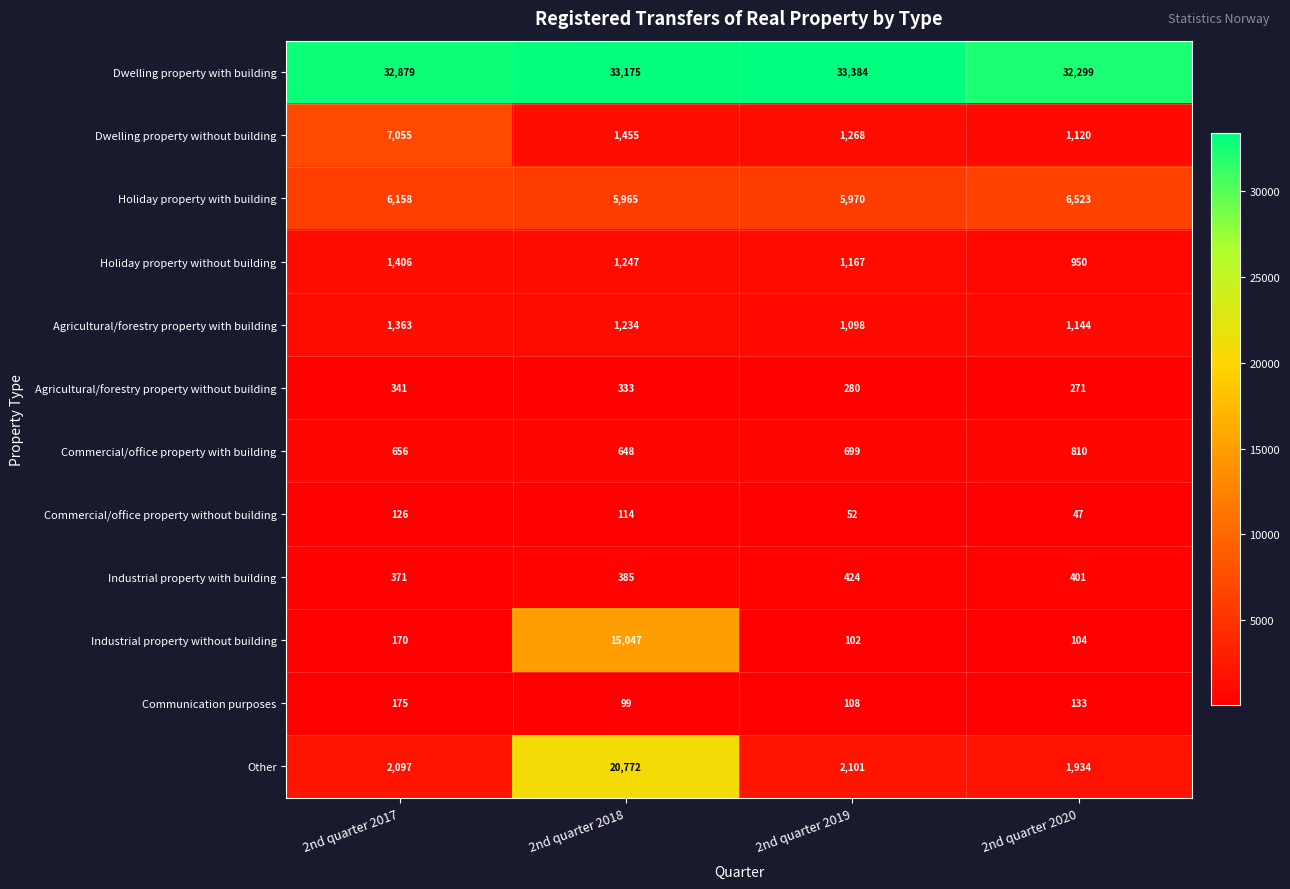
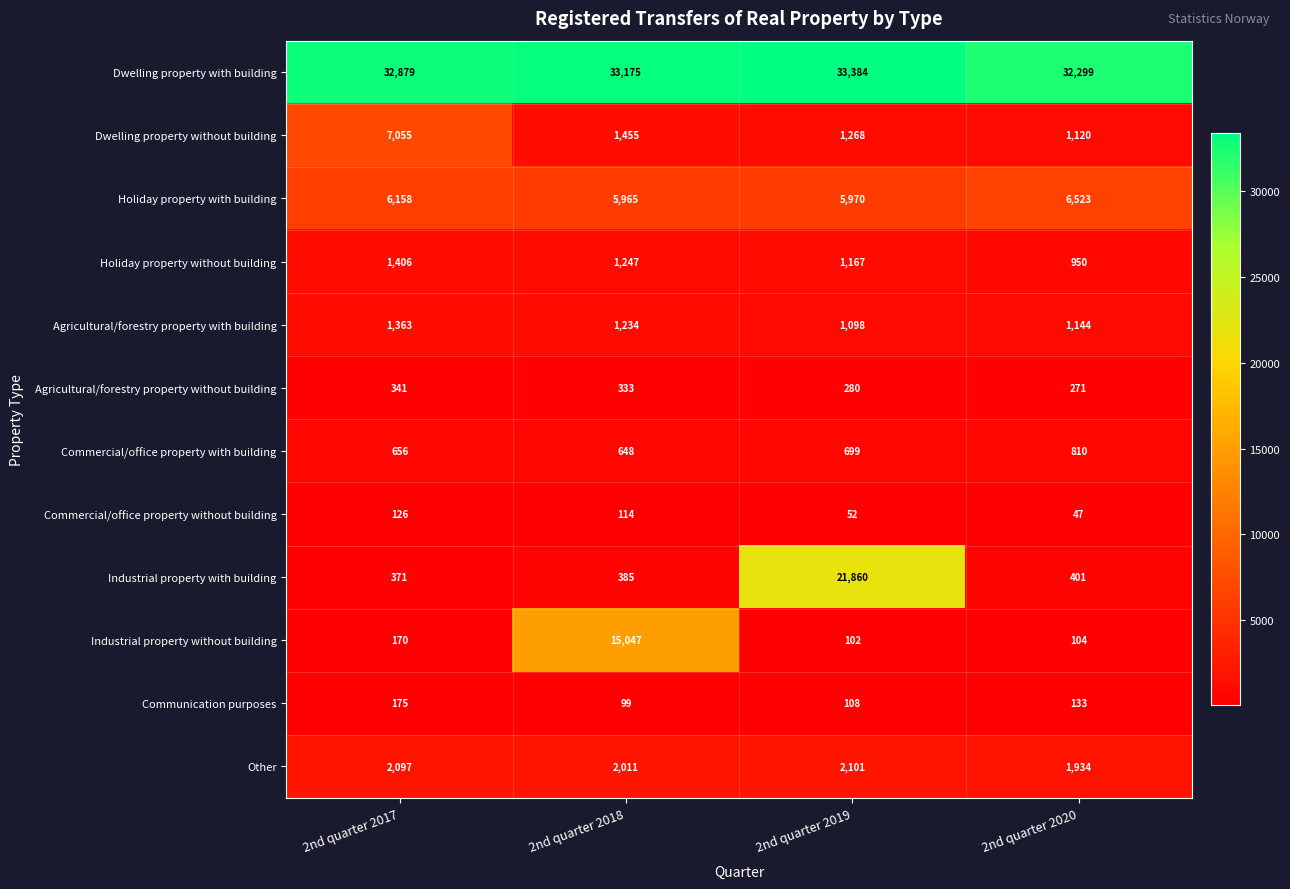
  {
    "Dwelling property with building": {
      "2nd quarter 2017": "32,879",
      "2nd quarter 2018": "33,175",
      "2nd quarter 2019": "33,384",
      "2nd quarter 2020": "32,299"
    },
    "Dwelling property without building": {
      "2nd quarter 2017": "7,055",
      "2nd quarter 2018": "1,455",
      "2nd quarter 2019": "1,268",
      "2nd quarter 2020": "1,120"
    },
    "Holiday property with building": {
      "2nd quarter 2017": "6,158",
      "2nd quarter 2018": "5,965",
      "2nd quarter 2019": "5,970",
      "2nd quarter 2020": "6,523"
    },
    "Holiday property without building": {
      "2nd quarter 2017": "1,406",
      "2nd quarter 2018": "1,247",
      "2nd quarter 2019": "1,167",
      "2nd quarter 2020": "950"
    },
    "Agricultural/forestry property with building": {
      "2nd quarter 2017": "1,363",
      "2nd quarter 2018": "1,234",
      "2nd quarter 2019": "1,098",
      "2nd quarter 2020": "1,144"
    },
    "Agricultural/forestry property without building": {
      "2nd quarter 2017": "341",
      "2nd quarter 2018": "333",
      "2nd quarter 2019": "280",
      "2nd quarter 2020": "271"
    },
    "Commercial/office property with building": {
      "2nd quarter 2017": "656",
      "2nd quarter 2018": "648",
      "2nd quarter 2019": "699",
      "2nd quarter 2020": "810"
    },
    "Commercial/office property without building": {
      "2nd quarter 2017": "126",
      "2nd quarter 2018": "114",
      "2nd quarter 2019": "52",
      "2nd quarter 2020": "47"
    },
    "Industrial property with building": {
      "2nd quarter 2017": "371",
      "2nd quarter 2018": "385",
-     "2nd quarter 2019": "424",
+     "2nd quarter 2019": "21,860",
      "2nd quarter 2020": "401"
    },
    "Industrial property without building": {
      "2nd quarter 2017": "170",
      "2nd quarter 2018": "15,047",
      "2nd quarter 2019": "102",
      "2nd quarter 2020": "104"
    },
    "Communication purposes": {
      "2nd quarter 2017": "175",
      "2nd quarter 2018": "99",
      "2nd quarter 2019": "108",
      "2nd quarter 2020": "133"
    },
    "Other": {
      "2nd quarter 2017": "2,097",
-     "2nd quarter 2018": "20,772",
+     "2nd quarter 2018": "2,011",
      "2nd quarter 2019": "2,101",
      "2nd quarter 2020": "1,934"
    }
  }
